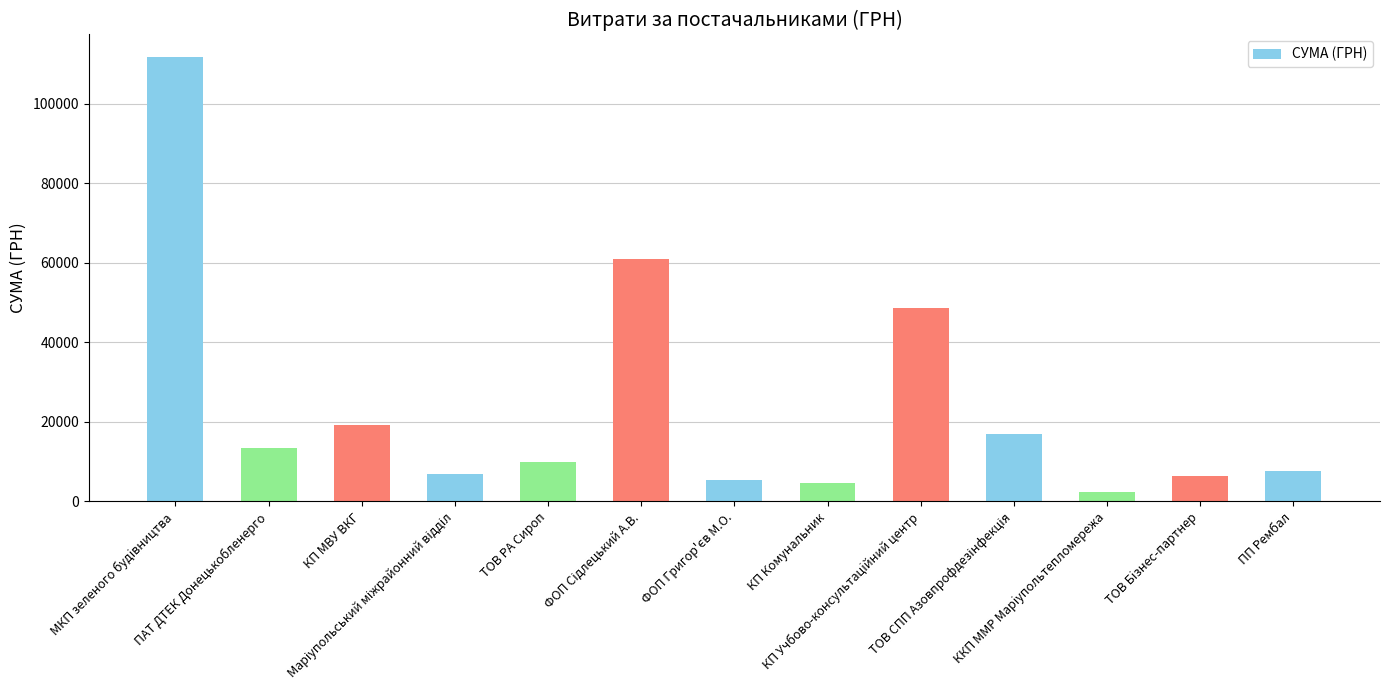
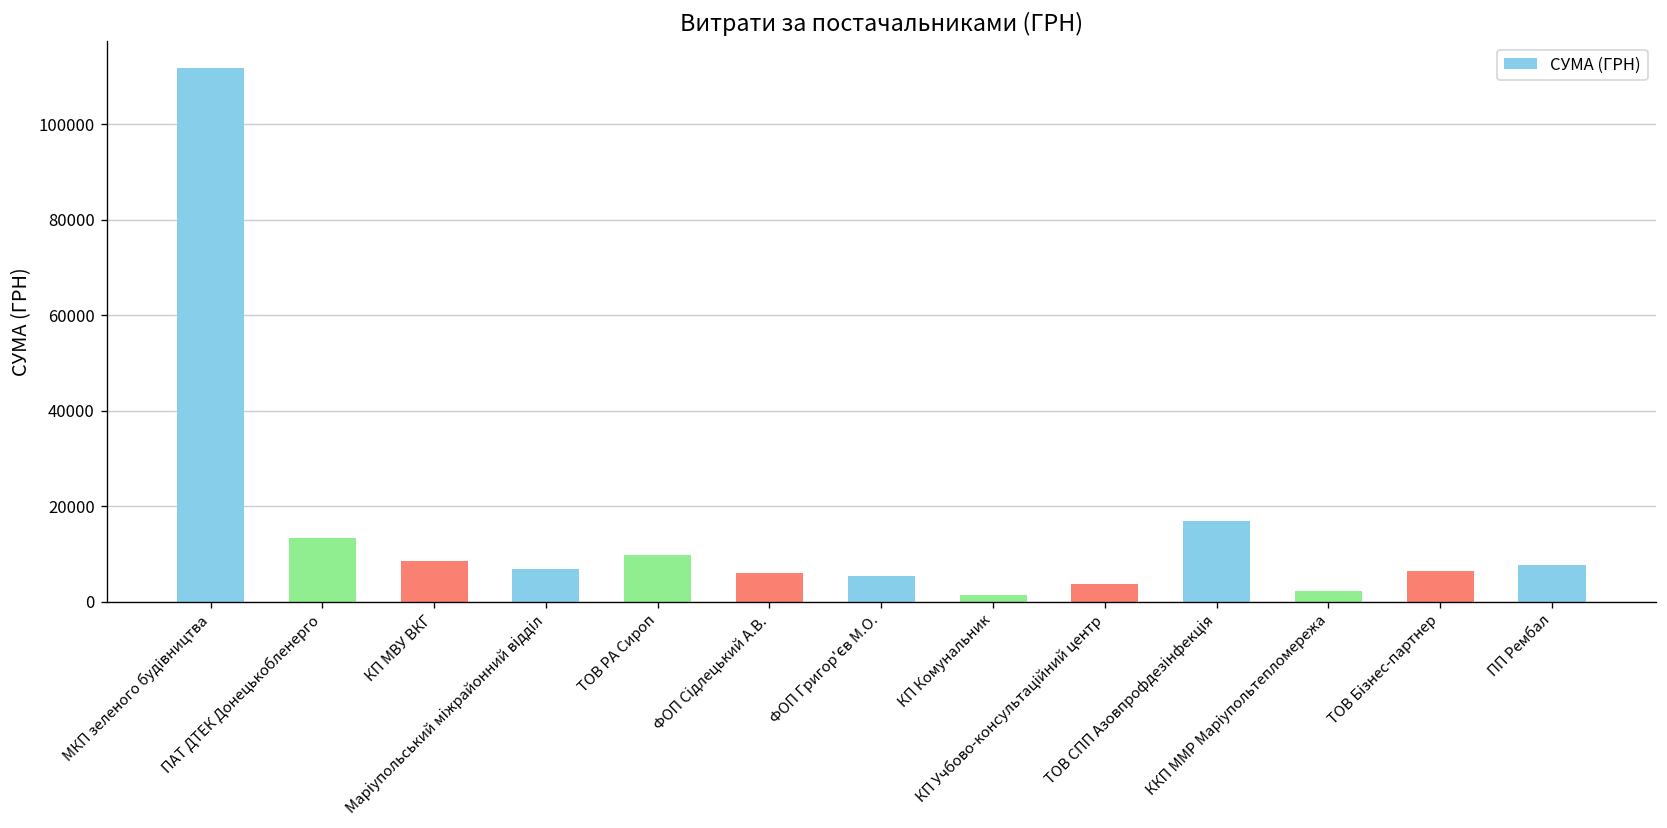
  {
    "МКП зеленого будiвництва": 112000,
    "ПАТ ДТЕК Донецькобленерго": 13000,
-   "КП МВУ ВКГ": 19000,
+   "КП МВУ ВКГ": 8000,
    "Маріупольський міжрайонний відділ": 7000,
    "ТОВ РА Сироп": 10000,
-   "ФОП Сідлецький А.В.": 61000,
+   "ФОП Сідлецький А.В.": 6000,
    "ФОП Григор'єв М.О.": 5000,
-   "КП Комунальник": 5000,
-   "КП Учбово-консультацiйний центр": 49000,
+   "КП Комунальник": 1000,
+   "КП Учбово-консультацiйний центр": 4000,
    "ТОВ СПП Азовпрофдезінфекція": 17000,
    "ККП ММР Марiупольтепломережа": 2000,
    "ТОВ Бiзнес-партнер": 6000,
    "ПП Рембал": 8000
  }
